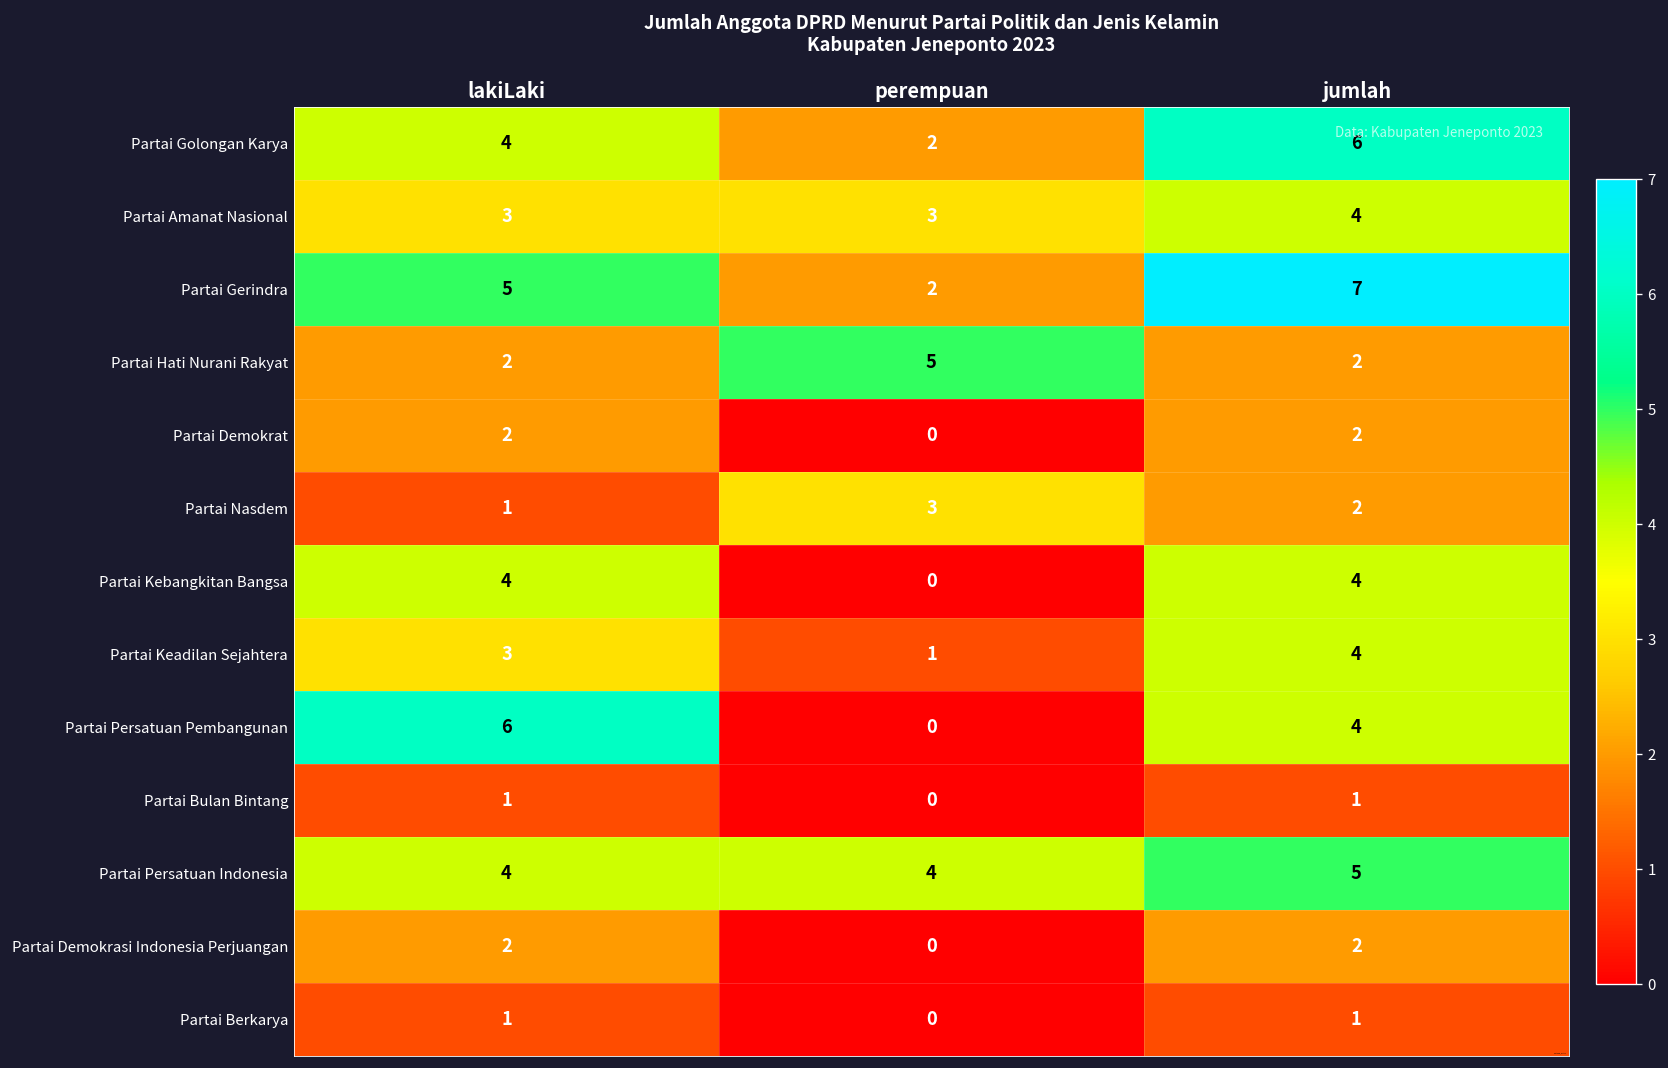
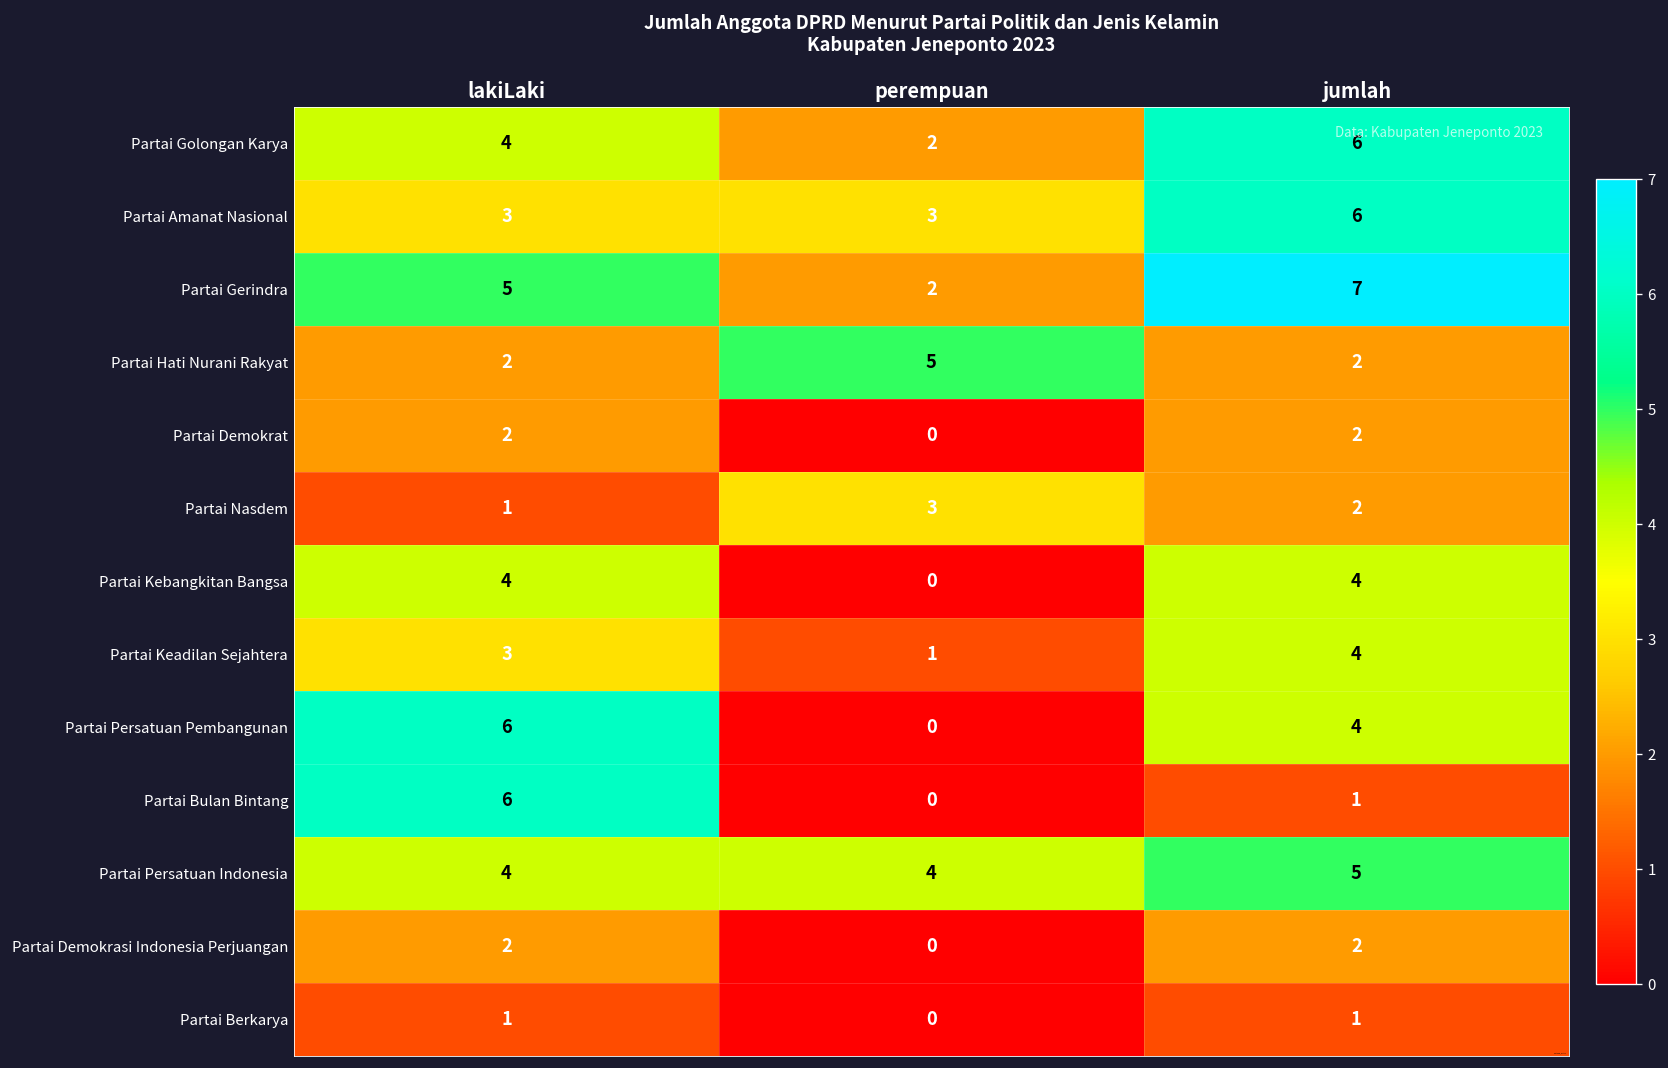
  {
    "Partai Golongan Karya": {
      "lakiLaki": 4,
      "perempuan": 2,
      "jumlah": 2023
    },
    "Partai Amanat Nasional": {
      "lakiLaki": 3,
      "perempuan": 3,
-     "jumlah": 4
+     "jumlah": 6
    },
    "Partai Gerindra": {
      "lakiLaki": 5,
      "perempuan": 2,
      "jumlah": 7
    },
    "Partai Hati Nurani Rakyat": {
      "lakiLaki": 2,
      "perempuan": 5,
      "jumlah": 2
    },
    "Partai Demokrat": {
      "lakiLaki": 2,
      "perempuan": 0,
      "jumlah": 2
    },
    "Partai Nasdem": {
      "lakiLaki": 1,
      "perempuan": 3,
      "jumlah": 2
    },
    "Partai Kebangkitan Bangsa": {
      "lakiLaki": 4,
      "perempuan": 0,
      "jumlah": 4
    },
    "Partai Keadilan Sejahtera": {
      "lakiLaki": 3,
      "perempuan": 1,
      "jumlah": 4
    },
    "Partai Persatuan Pembangunan": {
      "lakiLaki": 6,
      "perempuan": 0,
      "jumlah": 4
    },
    "Partai Bulan Bintang": {
-     "lakiLaki": 1,
+     "lakiLaki": 6,
      "perempuan": 0,
      "jumlah": 1
    },
    "Partai Persatuan Indonesia": {
      "lakiLaki": 4,
      "perempuan": 4,
      "jumlah": 5
    },
    "Partai Demokrasi Indonesia Perjuangan": {
      "lakiLaki": 2,
      "perempuan": 0,
      "jumlah": 2
    },
    "Partai Berkarya": {
      "lakiLaki": 1,
      "perempuan": 0,
      "jumlah": 1
    }
  }
